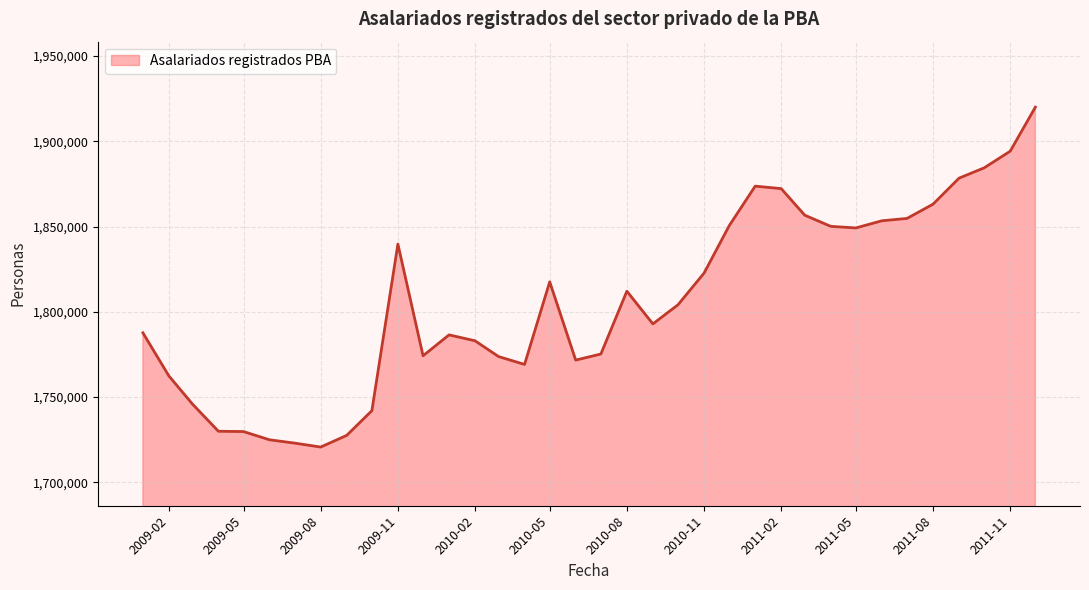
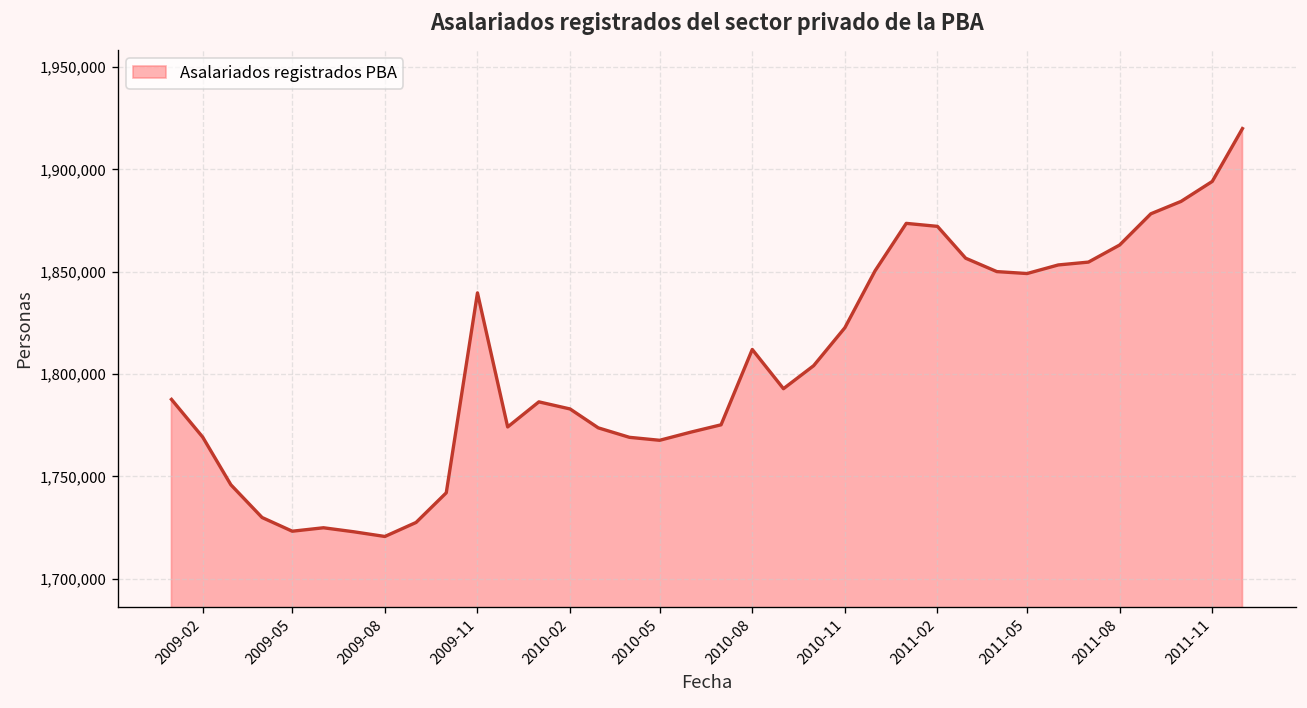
  {
-   "2009-02": "1,762,000",
-   "2009-05": "1,730,000",
+   "2009-02": "1,769,000",
+   "2009-05": "1,723,000",
    "2009-08": "1,721,000",
    "2009-11": "1,840,000",
    "2010-02": "1,783,000",
-   "2010-05": "1,818,000",
+   "2010-05": "1,768,000",
    "2010-08": "1,812,000",
    "2010-11": "1,823,000",
    "2011-02": "1,872,000",
    "2011-05": "1,849,000",
    "2011-08": "1,863,000",
    "2011-11": "1,894,000"
  }
